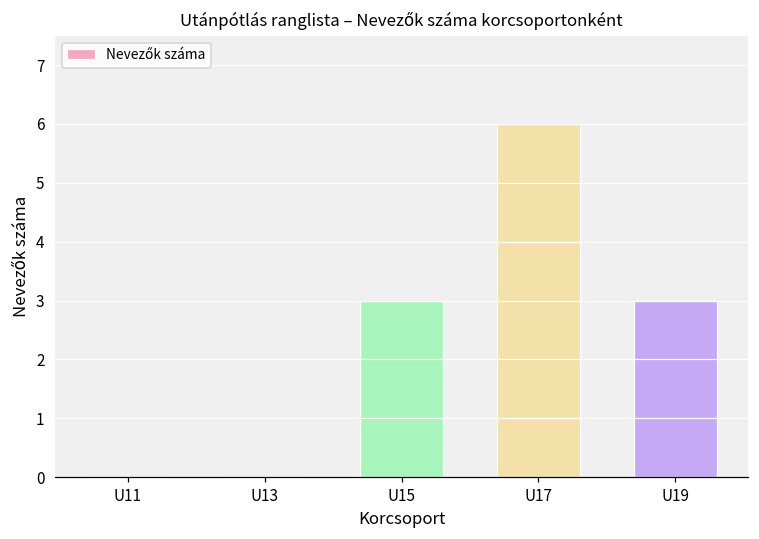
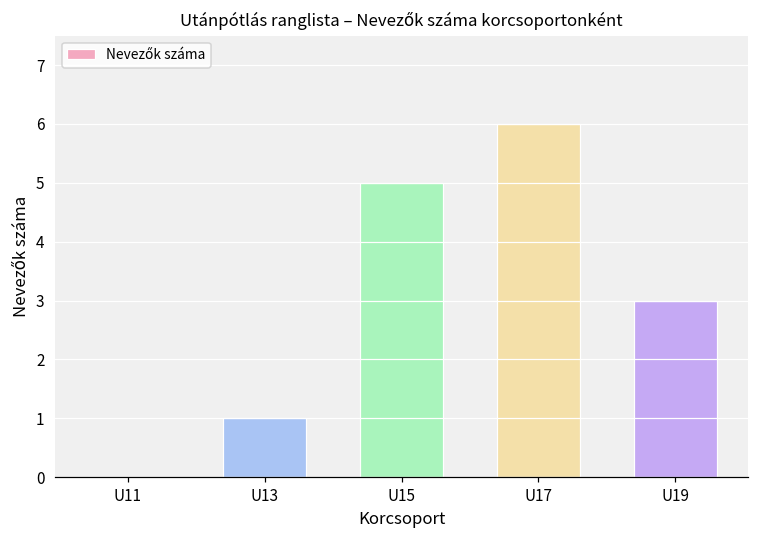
  {
    "U11": 0,
-   "U13": 0,
-   "U15": 3,
+   "U13": 1,
+   "U15": 5,
    "U17": 6,
    "U19": 3
  }
